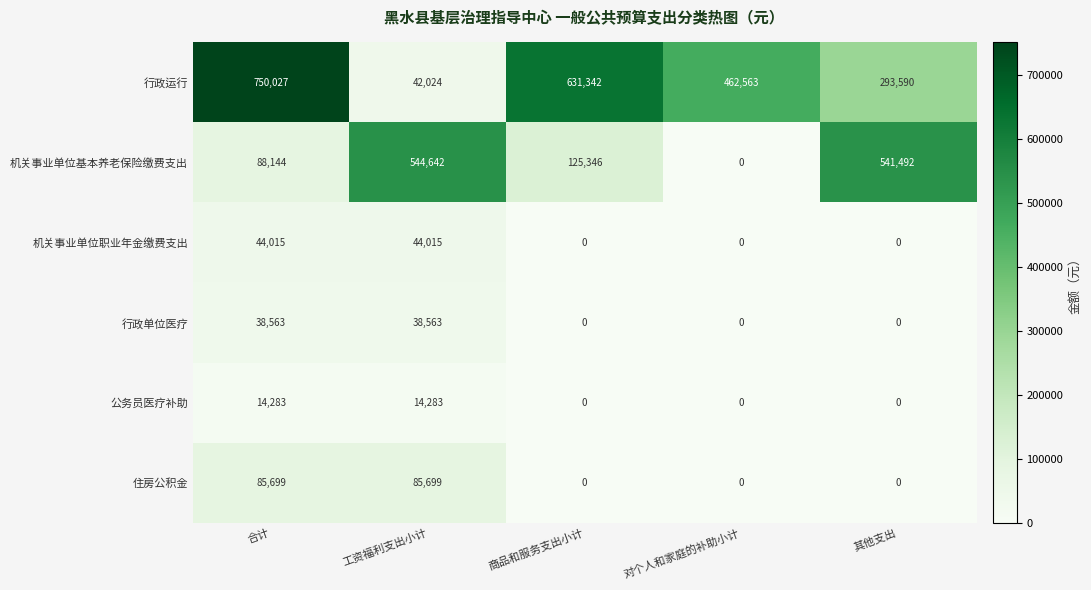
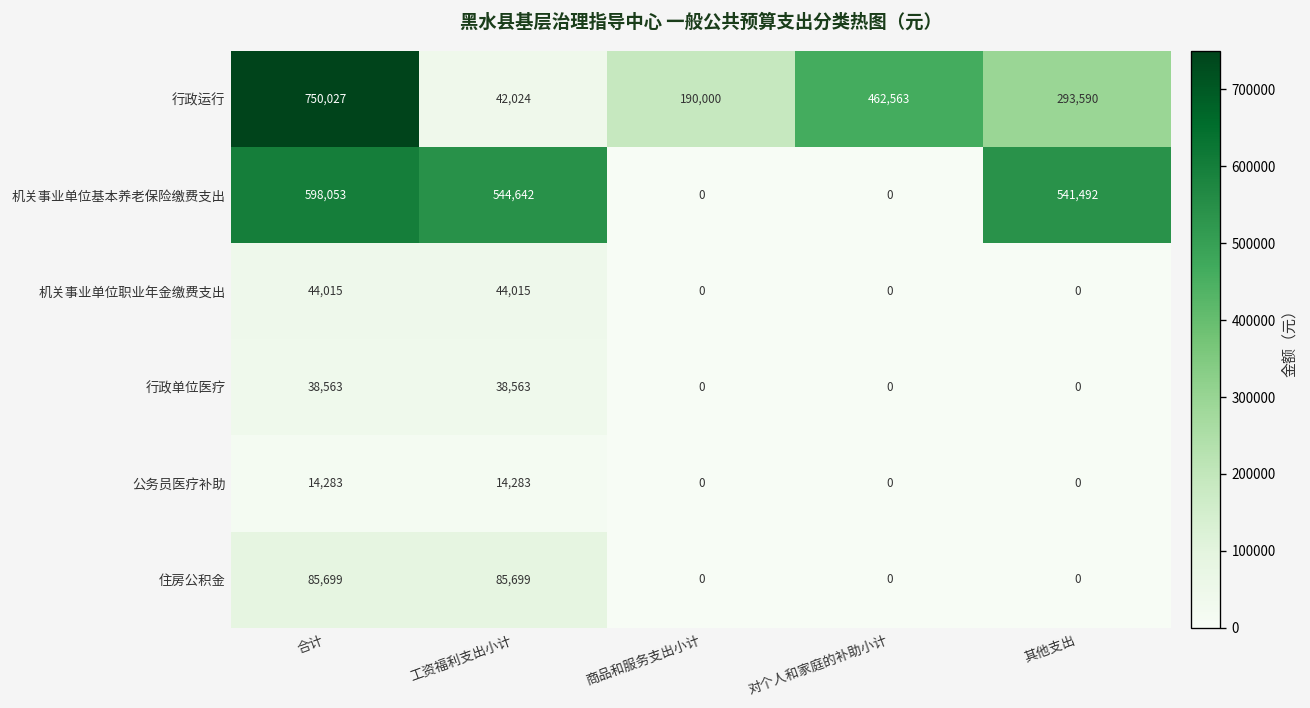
  {
    "行政运行": {
      "合计": "750,027",
      "工资福利支出小计": "42,024",
-     "商品和服务支出小计": "631,342",
+     "商品和服务支出小计": "190,000",
      "对个人和家庭的补助小计": "462,563",
      "其他支出": "293,590"
    },
    "机关事业单位基本养老保险缴费支出": {
-     "合计": "88,144",
+     "合计": "598,053",
      "工资福利支出小计": "544,642",
-     "商品和服务支出小计": "125,346",
+     "商品和服务支出小计": "0",
      "对个人和家庭的补助小计": "0",
      "其他支出": "541,492"
    },
    "机关事业单位职业年金缴费支出": {
      "合计": "44,015",
      "工资福利支出小计": "44,015",
      "商品和服务支出小计": "0",
      "对个人和家庭的补助小计": "0",
      "其他支出": "0"
    },
    "行政单位医疗": {
      "合计": "38,563",
      "工资福利支出小计": "38,563",
      "商品和服务支出小计": "0",
      "对个人和家庭的补助小计": "0",
      "其他支出": "0"
    },
    "公务员医疗补助": {
      "合计": "14,283",
      "工资福利支出小计": "14,283",
      "商品和服务支出小计": "0",
      "对个人和家庭的补助小计": "0",
      "其他支出": "0"
    },
    "住房公积金": {
      "合计": "85,699",
      "工资福利支出小计": "85,699",
      "商品和服务支出小计": "0",
      "对个人和家庭的补助小计": "0",
      "其他支出": "0"
    }
  }
